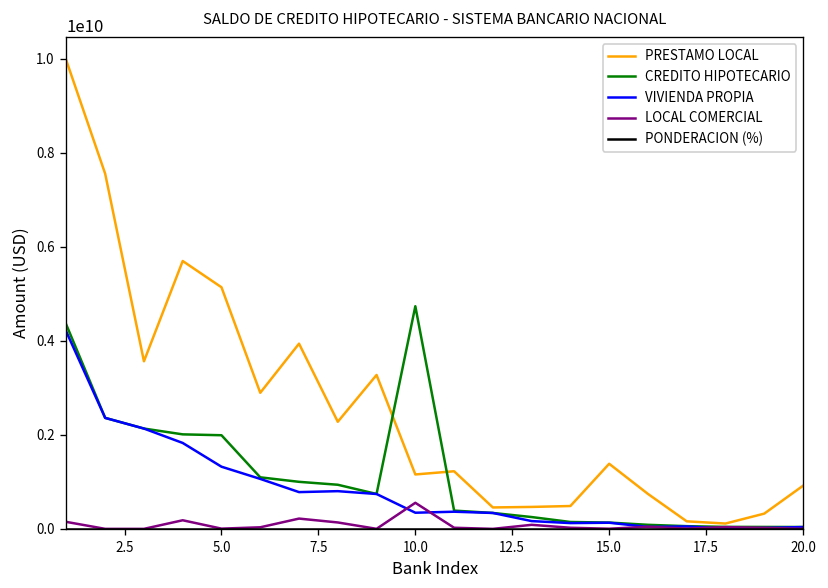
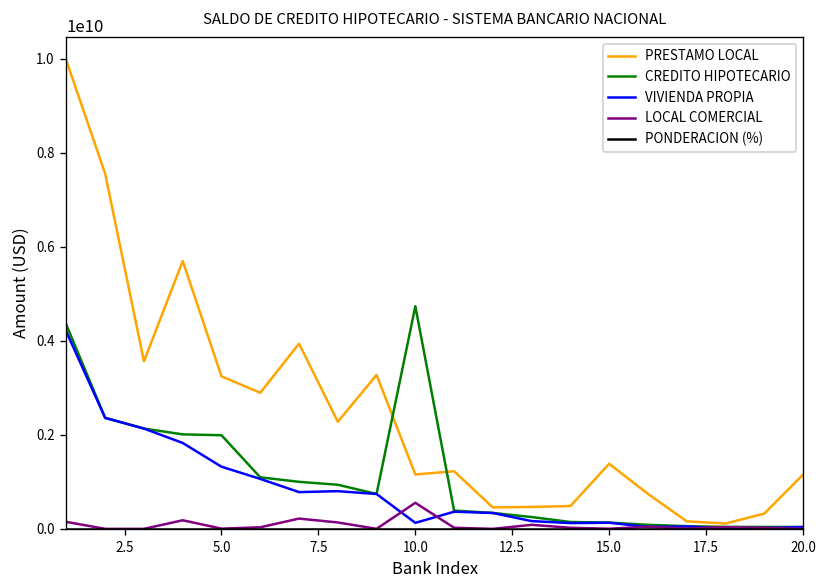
  {
    "PRESTAMO LOCAL": {
-     "5.0": 5100000000,
+     "5.0": 3200000000,
      "10.0": 1200000000,
      "15.0": 1400000000,
-     "20.0": 900000000
+     "20.0": 1200000000
    },
    "CREDITO HIPOTECARIO": {
      "5.0": 2000000000,
      "10.0": 4700000000
    },
    "VIVIENDA PROPIA": {
      "5.0": 1300000000,
-     "10.0": 300000000
+     "10.0": 100000000
    },
    "LOCAL COMERCIAL": {
      "10.0": 600000000
    },
    "PONDERACION (%)": {
      "10.0": 0
    }
  }
